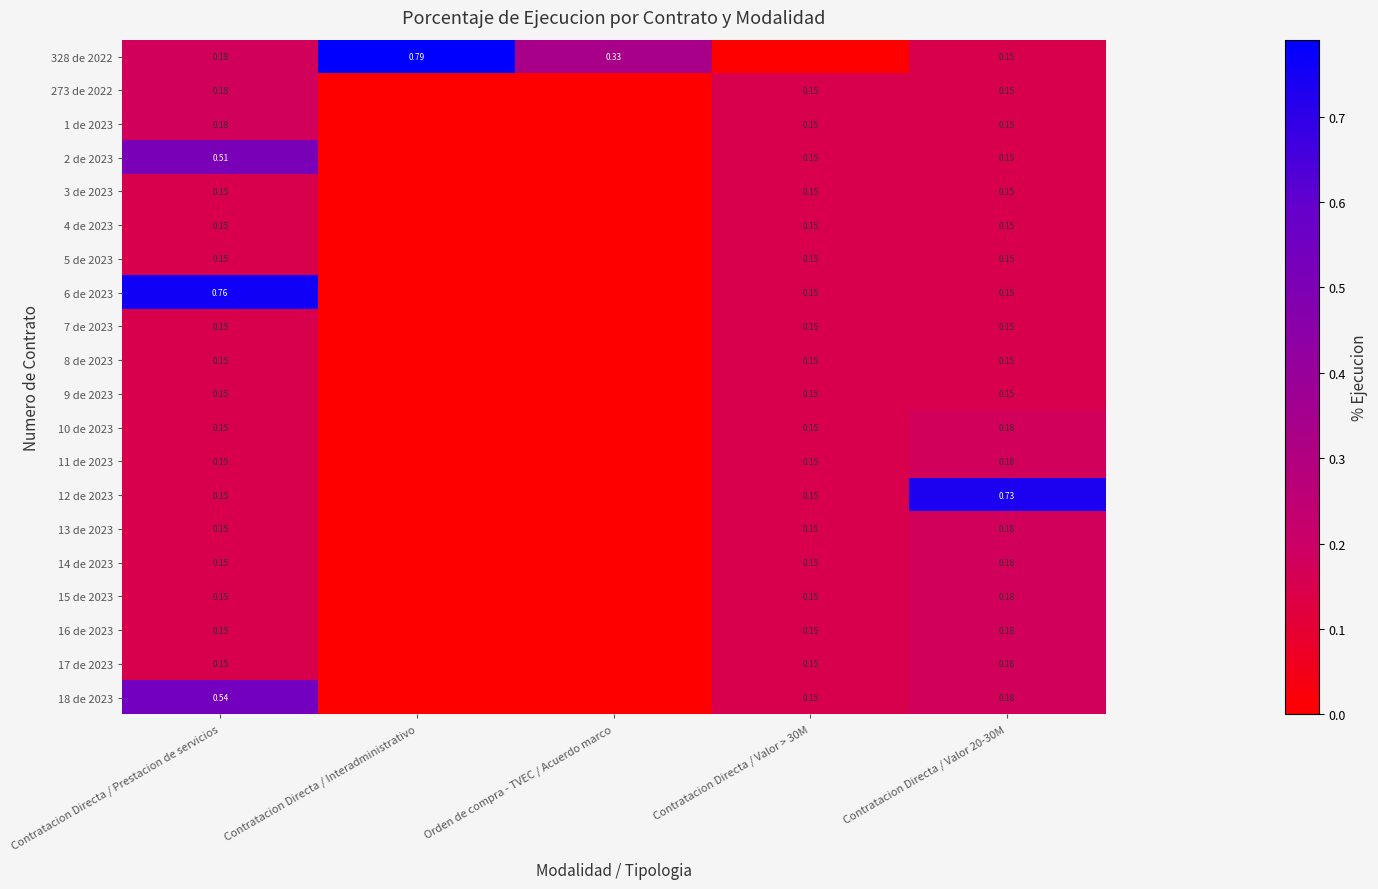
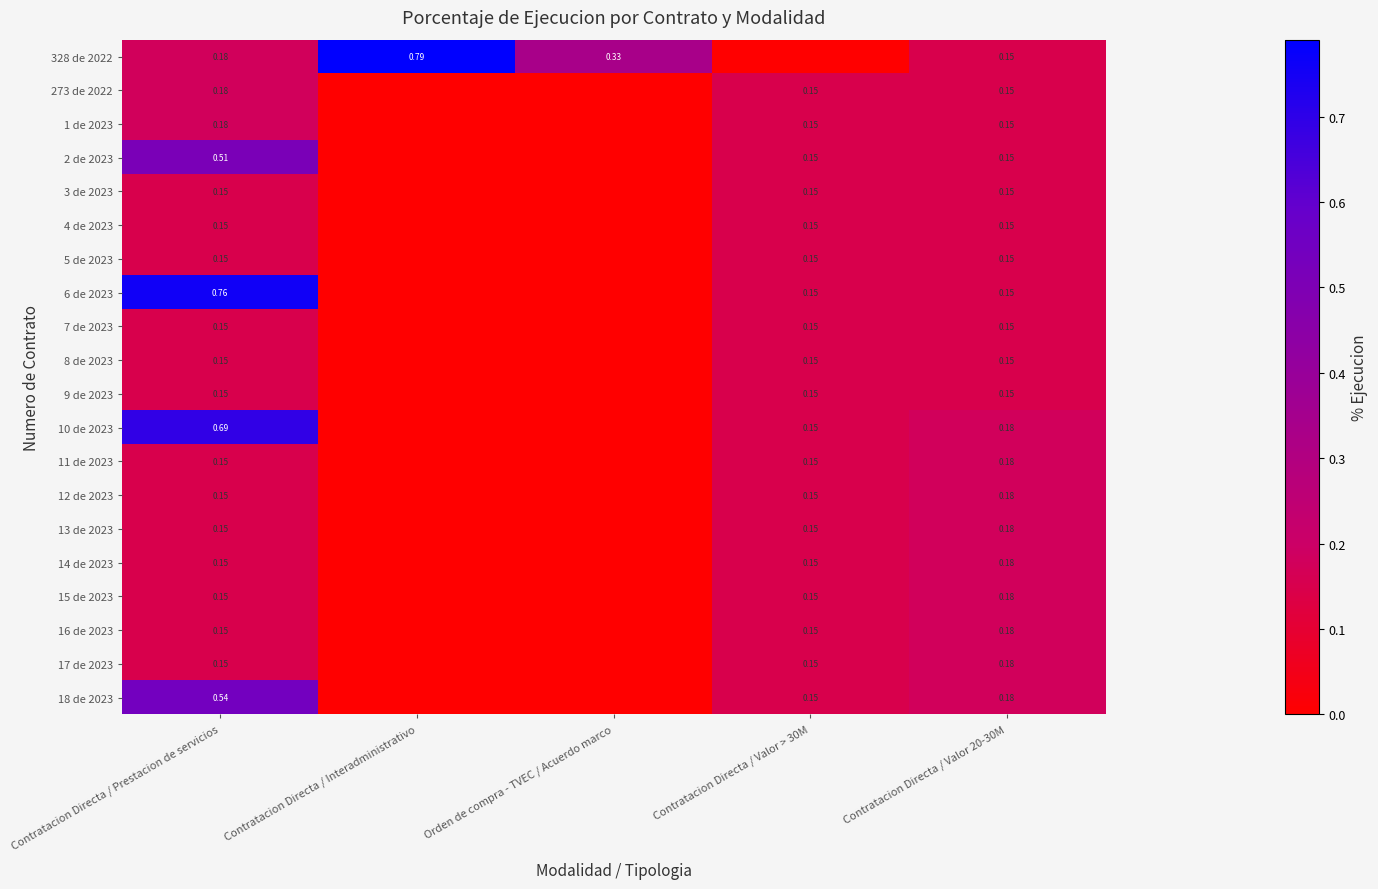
  {
    "328 de 2022": {
      "Contratacion Directa / Prestacion de servicios": 0.18,
      "Contratacion Directa / Interadministrativo": 0.79,
      "Orden de compra - TVEC / Acuerdo marco": 0.33,
      "Contratacion Directa / Valor 20-30M": 0.15
    },
    "273 de 2022": {
      "Contratacion Directa / Prestacion de servicios": 0.18,
      "Contratacion Directa / Valor > 30M": 0.15,
      "Contratacion Directa / Valor 20-30M": 0.15
    },
    "1 de 2023": {
      "Contratacion Directa / Prestacion de servicios": 0.18,
      "Contratacion Directa / Valor > 30M": 0.15,
      "Contratacion Directa / Valor 20-30M": 0.15
    },
    "2 de 2023": {
      "Contratacion Directa / Prestacion de servicios": 0.51,
      "Contratacion Directa / Valor > 30M": 0.15,
      "Contratacion Directa / Valor 20-30M": 0.15
    },
    "3 de 2023": {
      "Contratacion Directa / Prestacion de servicios": 0.15,
      "Contratacion Directa / Valor > 30M": 0.15,
      "Contratacion Directa / Valor 20-30M": 0.15
    },
    "4 de 2023": {
      "Contratacion Directa / Prestacion de servicios": 0.15,
      "Contratacion Directa / Valor > 30M": 0.15,
      "Contratacion Directa / Valor 20-30M": 0.15
    },
    "5 de 2023": {
      "Contratacion Directa / Prestacion de servicios": 0.15,
      "Contratacion Directa / Valor > 30M": 0.15,
      "Contratacion Directa / Valor 20-30M": 0.15
    },
    "6 de 2023": {
      "Contratacion Directa / Prestacion de servicios": 0.76,
      "Contratacion Directa / Valor > 30M": 0.15,
      "Contratacion Directa / Valor 20-30M": 0.15
    },
    "7 de 2023": {
      "Contratacion Directa / Prestacion de servicios": 0.15,
      "Contratacion Directa / Valor > 30M": 0.15,
      "Contratacion Directa / Valor 20-30M": 0.15
    },
    "8 de 2023": {
      "Contratacion Directa / Prestacion de servicios": 0.15,
      "Contratacion Directa / Valor > 30M": 0.15,
      "Contratacion Directa / Valor 20-30M": 0.15
    },
    "9 de 2023": {
      "Contratacion Directa / Prestacion de servicios": 0.15,
      "Contratacion Directa / Valor > 30M": 0.15,
      "Contratacion Directa / Valor 20-30M": 0.15
    },
    "10 de 2023": {
-     "Contratacion Directa / Prestacion de servicios": 0.15,
+     "Contratacion Directa / Prestacion de servicios": 0.69,
      "Contratacion Directa / Valor > 30M": 0.15,
      "Contratacion Directa / Valor 20-30M": 0.18
    },
    "11 de 2023": {
      "Contratacion Directa / Prestacion de servicios": 0.15,
      "Contratacion Directa / Valor > 30M": 0.15,
      "Contratacion Directa / Valor 20-30M": 0.18
    },
    "12 de 2023": {
      "Contratacion Directa / Prestacion de servicios": 0.15,
      "Contratacion Directa / Valor > 30M": 0.15,
-     "Contratacion Directa / Valor 20-30M": 0.73
+     "Contratacion Directa / Valor 20-30M": 0.18
    },
    "13 de 2023": {
      "Contratacion Directa / Prestacion de servicios": 0.15,
      "Contratacion Directa / Valor > 30M": 0.15,
      "Contratacion Directa / Valor 20-30M": 0.18
    },
    "14 de 2023": {
      "Contratacion Directa / Prestacion de servicios": 0.15,
      "Contratacion Directa / Valor > 30M": 0.15,
      "Contratacion Directa / Valor 20-30M": 0.18
    },
    "15 de 2023": {
      "Contratacion Directa / Prestacion de servicios": 0.15,
      "Contratacion Directa / Valor > 30M": 0.15,
      "Contratacion Directa / Valor 20-30M": 0.18
    },
    "16 de 2023": {
      "Contratacion Directa / Prestacion de servicios": 0.15,
      "Contratacion Directa / Valor > 30M": 0.15,
      "Contratacion Directa / Valor 20-30M": 0.18
    },
    "17 de 2023": {
      "Contratacion Directa / Prestacion de servicios": 0.15,
      "Contratacion Directa / Valor > 30M": 0.15,
      "Contratacion Directa / Valor 20-30M": 0.18
    },
    "18 de 2023": {
      "Contratacion Directa / Prestacion de servicios": 0.54,
      "Contratacion Directa / Valor > 30M": 0.15,
      "Contratacion Directa / Valor 20-30M": 0.18
    }
  }
